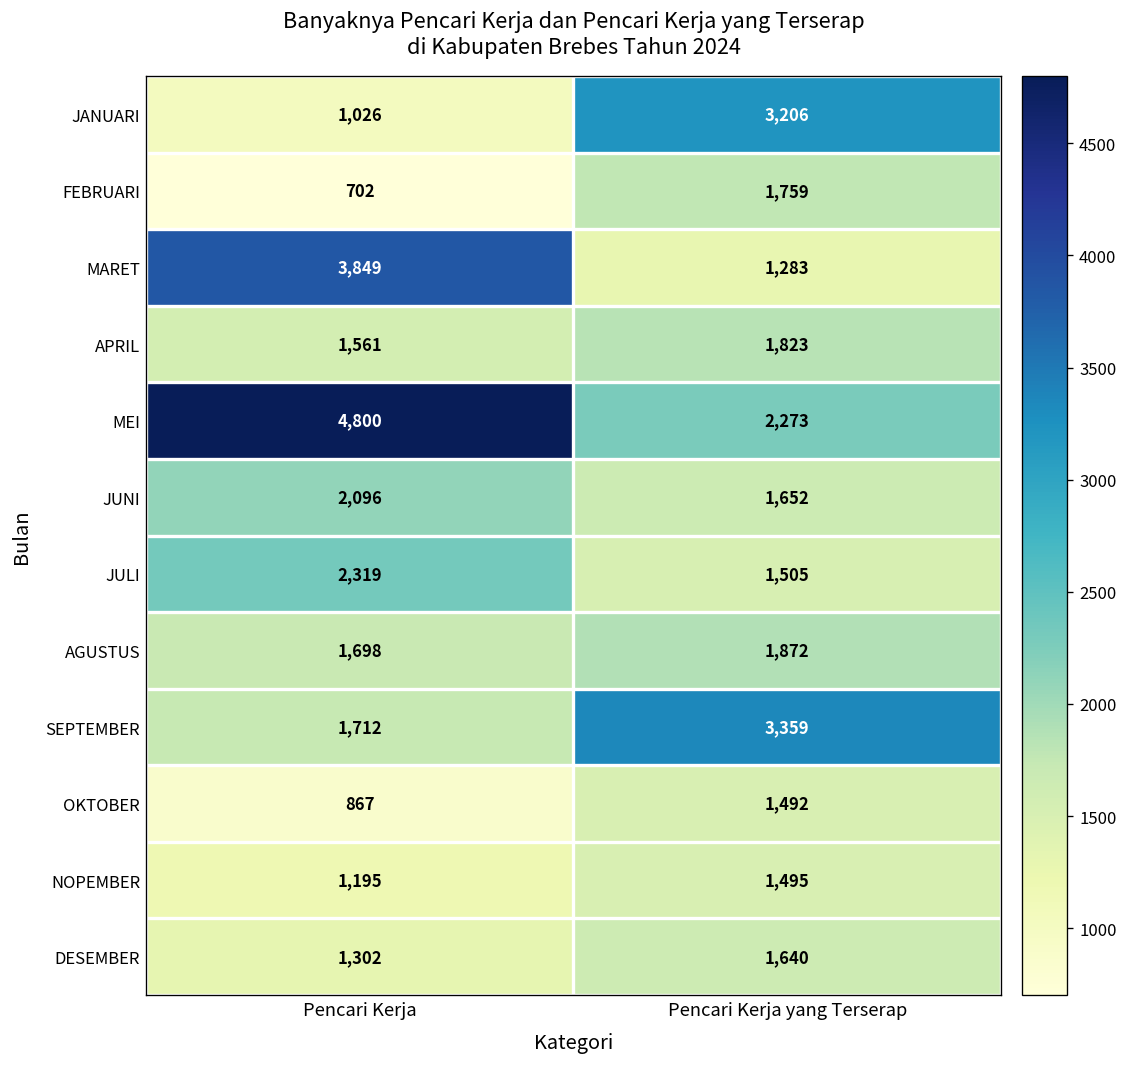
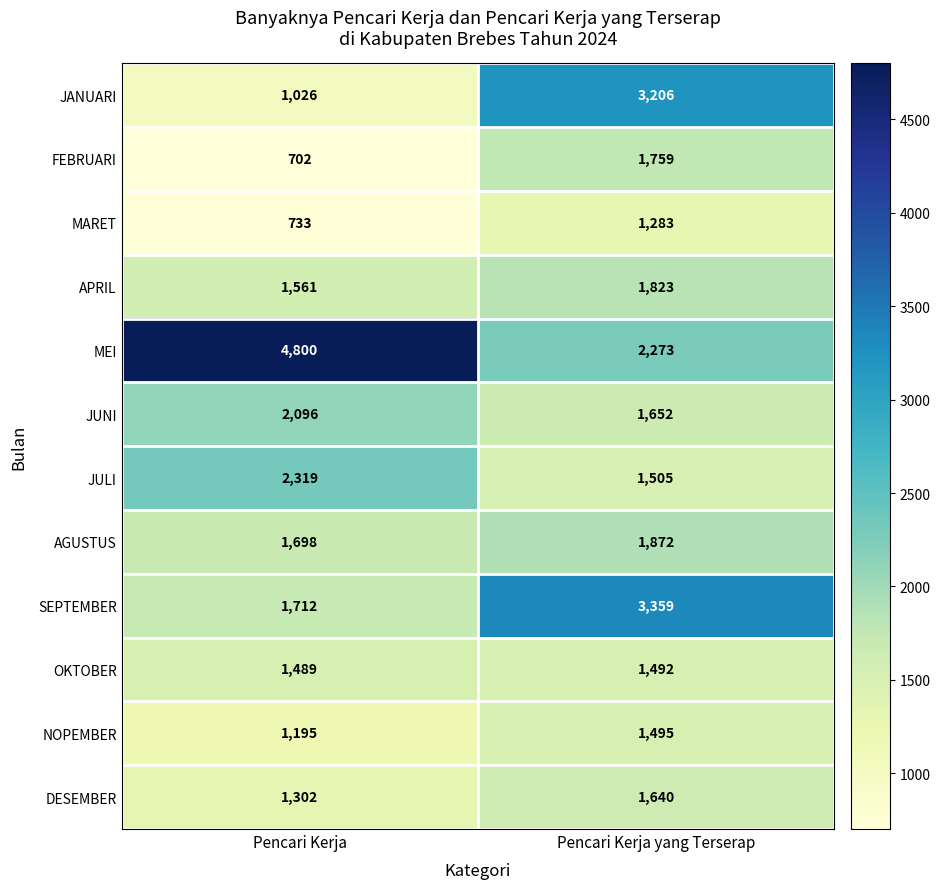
  {
    "JANUARI": {
      "Pencari Kerja": "1,026",
      "Pencari Kerja yang Terserap": "3,206"
    },
    "FEBRUARI": {
      "Pencari Kerja": "702",
      "Pencari Kerja yang Terserap": "1,759"
    },
    "MARET": {
-     "Pencari Kerja": "3,849",
+     "Pencari Kerja": "733",
      "Pencari Kerja yang Terserap": "1,283"
    },
    "APRIL": {
      "Pencari Kerja": "1,561",
      "Pencari Kerja yang Terserap": "1,823"
    },
    "MEI": {
      "Pencari Kerja": "4,800",
      "Pencari Kerja yang Terserap": "2,273"
    },
    "JUNI": {
      "Pencari Kerja": "2,096",
      "Pencari Kerja yang Terserap": "1,652"
    },
    "JULI": {
      "Pencari Kerja": "2,319",
      "Pencari Kerja yang Terserap": "1,505"
    },
    "AGUSTUS": {
      "Pencari Kerja": "1,698",
      "Pencari Kerja yang Terserap": "1,872"
    },
    "SEPTEMBER": {
      "Pencari Kerja": "1,712",
      "Pencari Kerja yang Terserap": "3,359"
    },
    "OKTOBER": {
-     "Pencari Kerja": "867",
+     "Pencari Kerja": "1,489",
      "Pencari Kerja yang Terserap": "1,492"
    },
    "NOPEMBER": {
      "Pencari Kerja": "1,195",
      "Pencari Kerja yang Terserap": "1,495"
    },
    "DESEMBER": {
      "Pencari Kerja": "1,302",
      "Pencari Kerja yang Terserap": "1,640"
    }
  }
